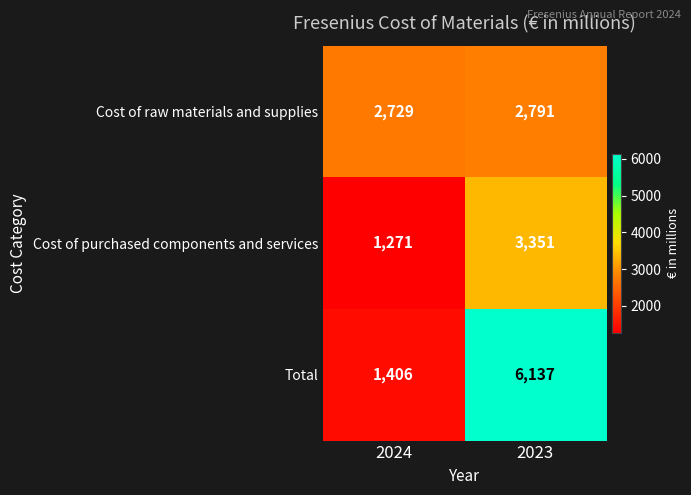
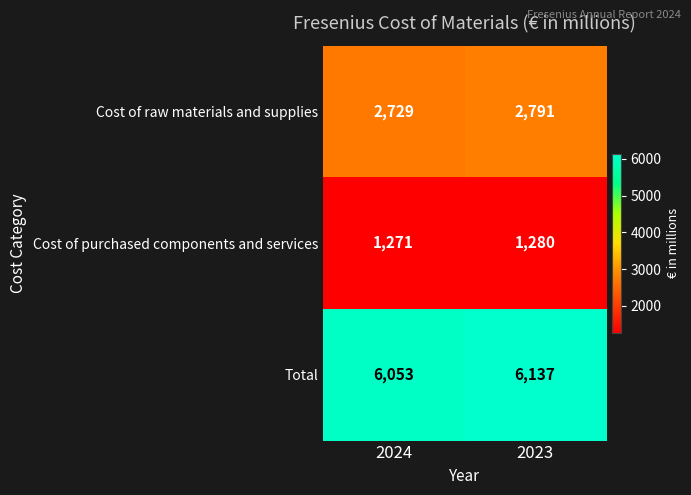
  {
    "Cost of raw materials and supplies": {
      "2024": "2,729",
      "2023": "2,791"
    },
    "Cost of purchased components and services": {
      "2024": "1,271",
-     "2023": "3,351"
+     "2023": "1,280"
    },
    "Total": {
-     "2024": "1,406",
+     "2024": "6,053",
      "2023": "6,137"
    }
  }
